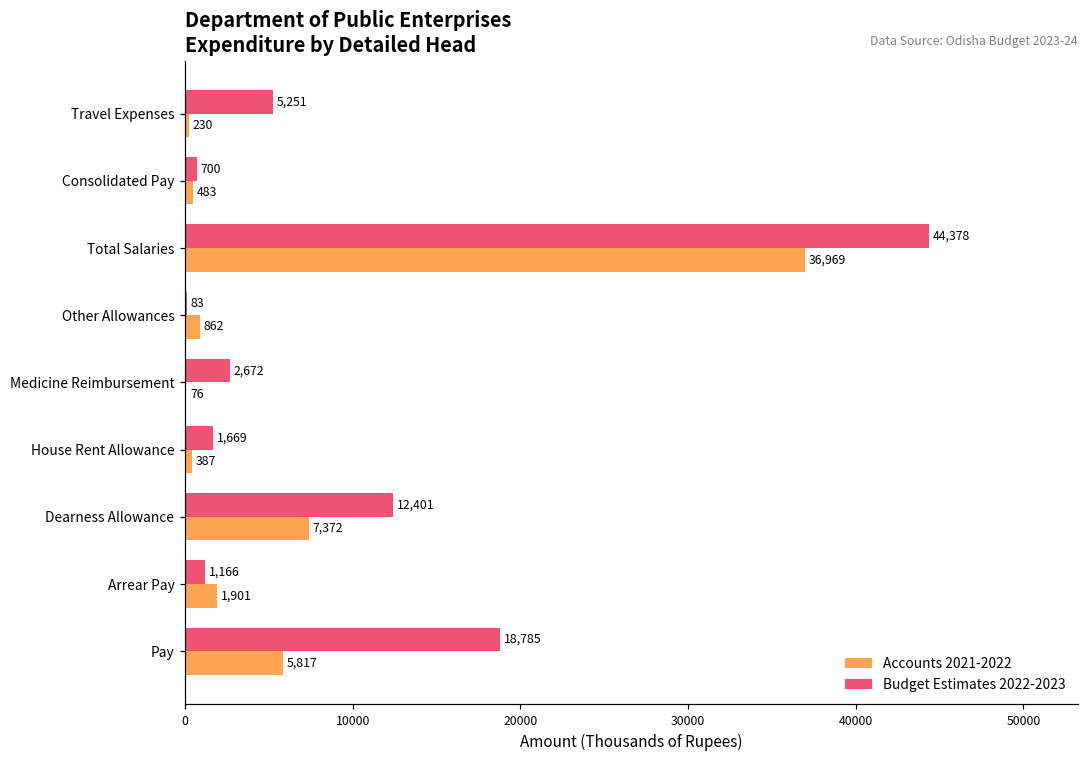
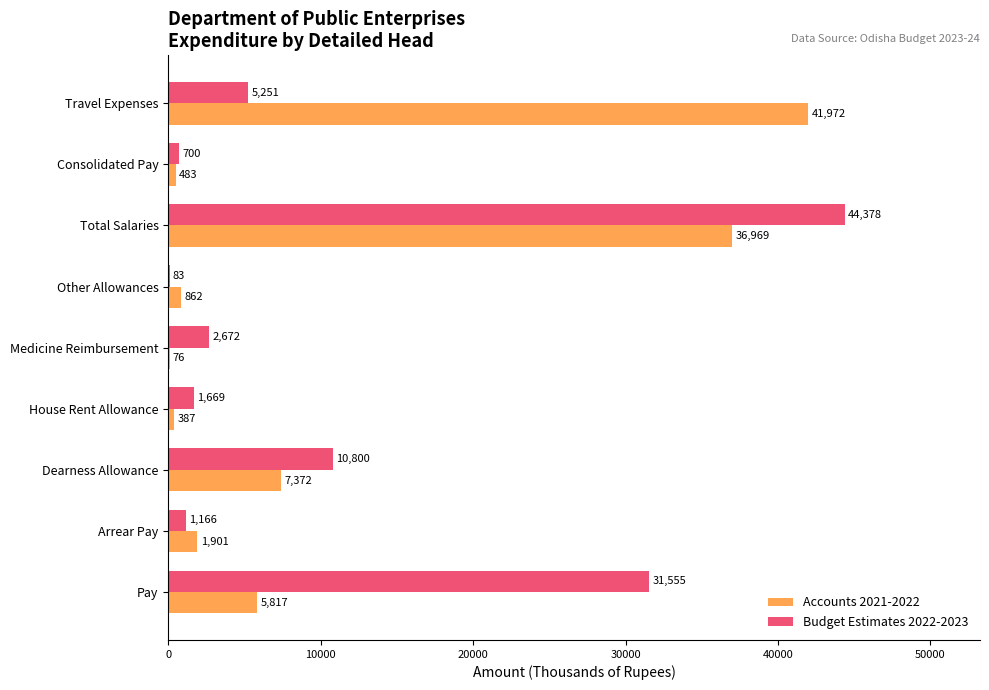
  {
    "Accounts 2021-2022": {
-     "Travel Expenses": "230",
+     "Travel Expenses": "41,972",
      "Consolidated Pay": "483",
      "Total Salaries": "36,969",
      "Other Allowances": "862",
      "Medicine Reimbursement": "76",
      "House Rent Allowance": "387",
      "Dearness Allowance": "7,372",
      "Arrear Pay": "1,901",
      "Pay": "5,817"
    },
    "Budget Estimates 2022-2023": {
      "Travel Expenses": "5,251",
      "Consolidated Pay": "700",
      "Total Salaries": "44,378",
      "Other Allowances": "83",
      "Medicine Reimbursement": "2,672",
      "House Rent Allowance": "1,669",
-     "Dearness Allowance": "12,401",
+     "Dearness Allowance": "10,800",
      "Arrear Pay": "1,166",
-     "Pay": "18,785"
+     "Pay": "31,555"
    }
  }
